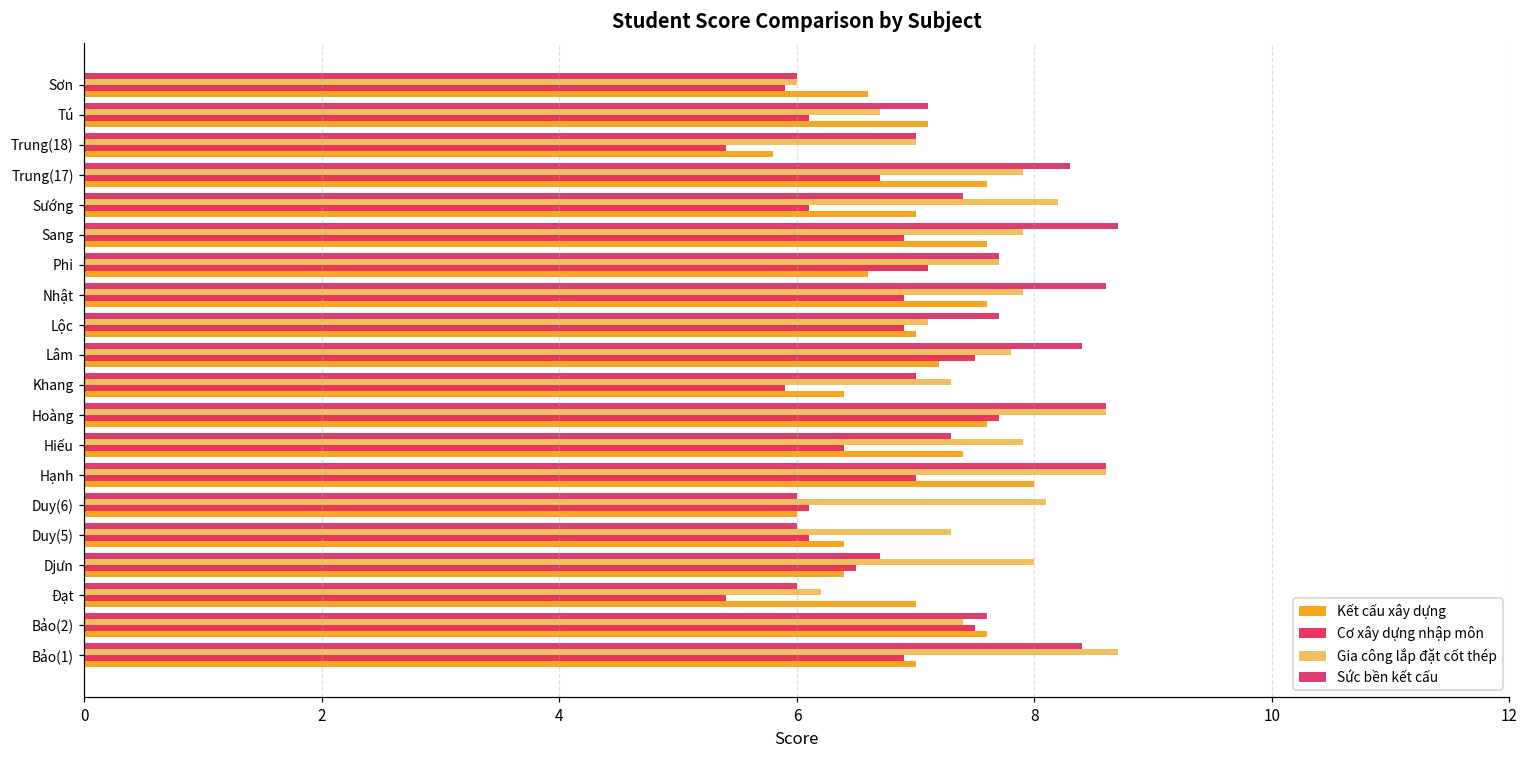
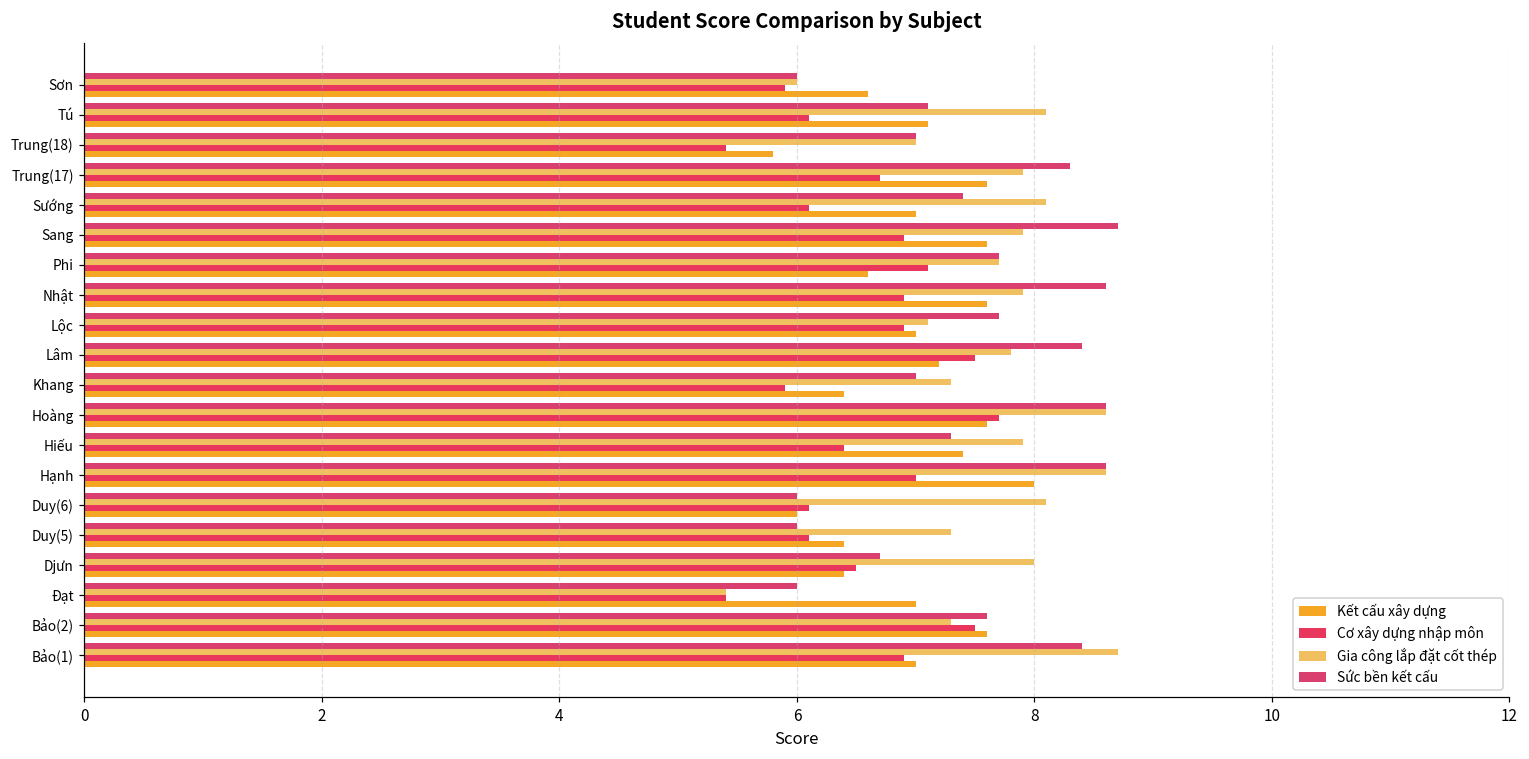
  {
    "Kết cấu xây dựng": {
      "Sơn": 6.6,
      "Tú": 7.1,
      "Trung(18)": 5.8,
      "Trung(17)": 7.6,
      "Sướng": 7.0,
      "Sang": 7.6,
      "Phi": 6.6,
      "Nhật": 7.6,
      "Lộc": 7.0,
      "Lâm": 7.2,
      "Khang": 6.4,
      "Hoàng": 7.6,
      "Hiếu": 7.4,
      "Hạnh": 8.0,
      "Duy(6)": 6.0,
      "Duy(5)": 6.4,
      "Djưn": 6.4,
      "Đạt": 7.0,
      "Bảo(2)": 7.6,
      "Bảo(1)": 7.0
    },
    "Gia công lắp đặt cốt thép": {
      "Sơn": 6.0,
-     "Tú": 6.7,
+     "Tú": 8.1,
      "Trung(18)": 7.0,
      "Trung(17)": 7.9,
-     "Sướng": 8.2,
+     "Sướng": 8.1,
      "Sang": 7.9,
      "Phi": 7.7,
      "Nhật": 7.9,
      "Lộc": 7.1,
      "Lâm": 7.8,
      "Khang": 7.3,
      "Hoàng": 8.6,
      "Hiếu": 7.9,
      "Hạnh": 8.6,
      "Duy(6)": 8.1,
      "Duy(5)": 7.3,
      "Djưn": 8.0,
-     "Đạt": 6.2,
-     "Bảo(2)": 7.4,
+     "Đạt": 5.4,
+     "Bảo(2)": 7.3,
      "Bảo(1)": 8.7
    }
  }
